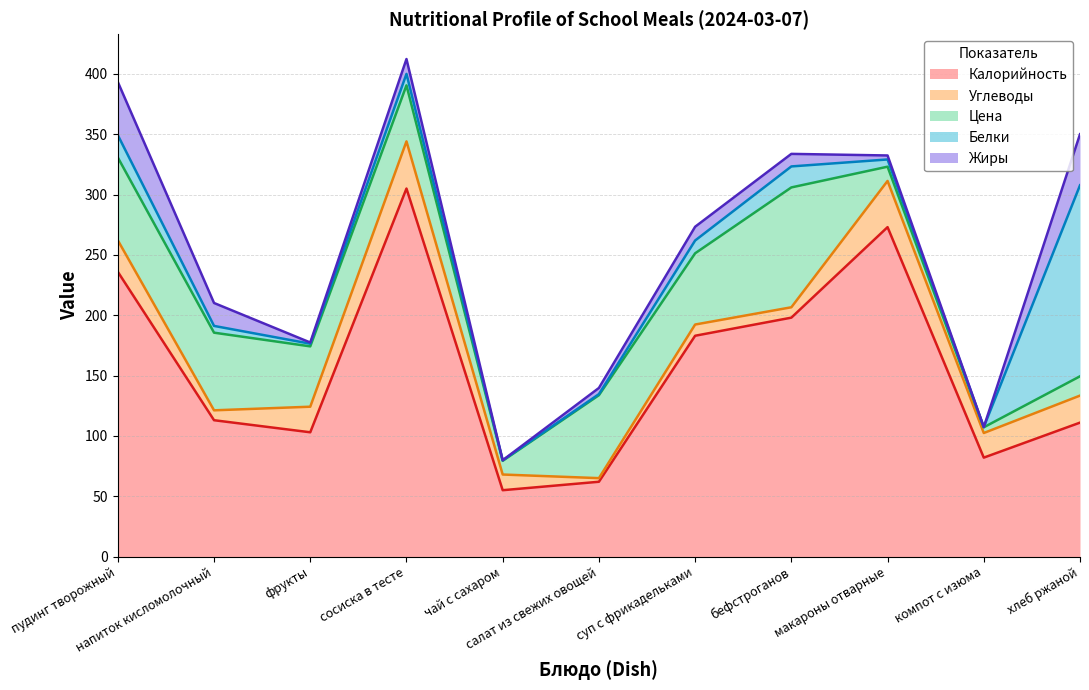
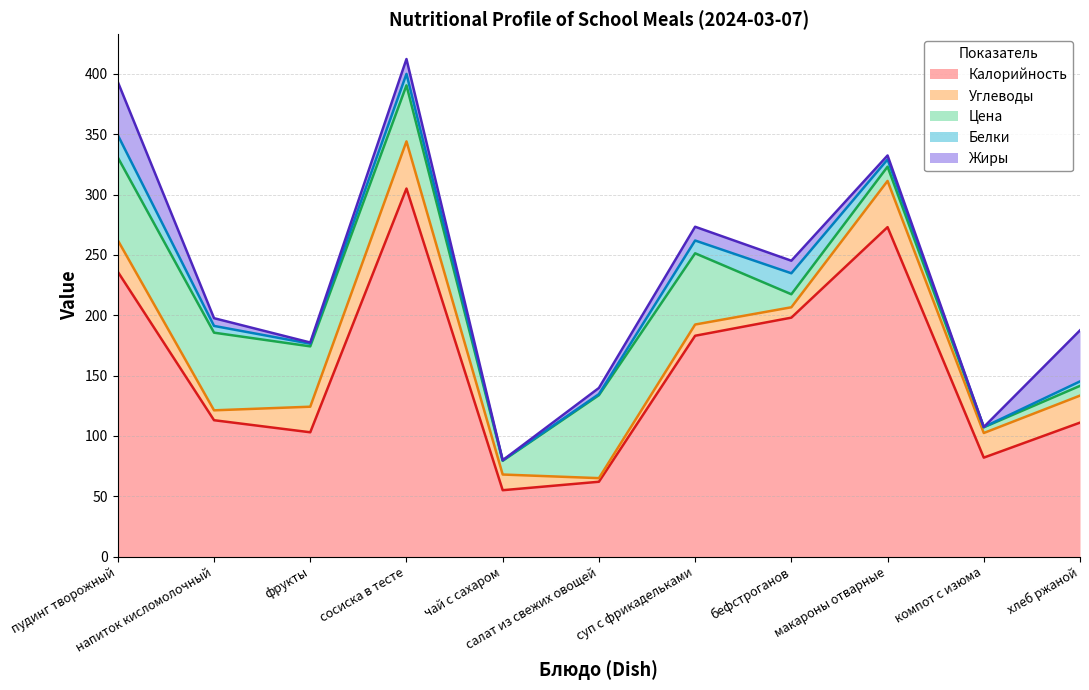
  {
    "Цена": {
      "пудинг творожный": 69,
      "напиток кисломолочный": 64,
      "фрукты": 50,
      "сосиска в тесте": 46,
      "суп с фрикадельками": 59,
-     "бефстроганов": 99,
+     "бефстроганов": 11,
      "макароны отварные": 12,
-     "хлеб ржаной": 16
+     "хлеб ржаной": 8
    },
    "Белки": {
      "пудинг творожный": 19,
      "напиток кисломолочный": 6,
      "сосиска в тесте": 10,
      "суп с фрикадельками": 11,
      "бефстроганов": 17,
      "макароны отварные": 6,
-     "хлеб ржаной": 158
+     "хлеб ржаной": 4
    },
    "Жиры": {
      "пудинг творожный": 44,
-     "напиток кисломолочный": 19,
+     "напиток кисломолочный": 6,
      "сосиска в тесте": 12,
      "салат из свежих овощей": 5,
      "суп с фрикадельками": 11,
      "бефстроганов": 10,
      "макароны отварные": 3,
      "хлеб ржаной": 42
    }
  }
